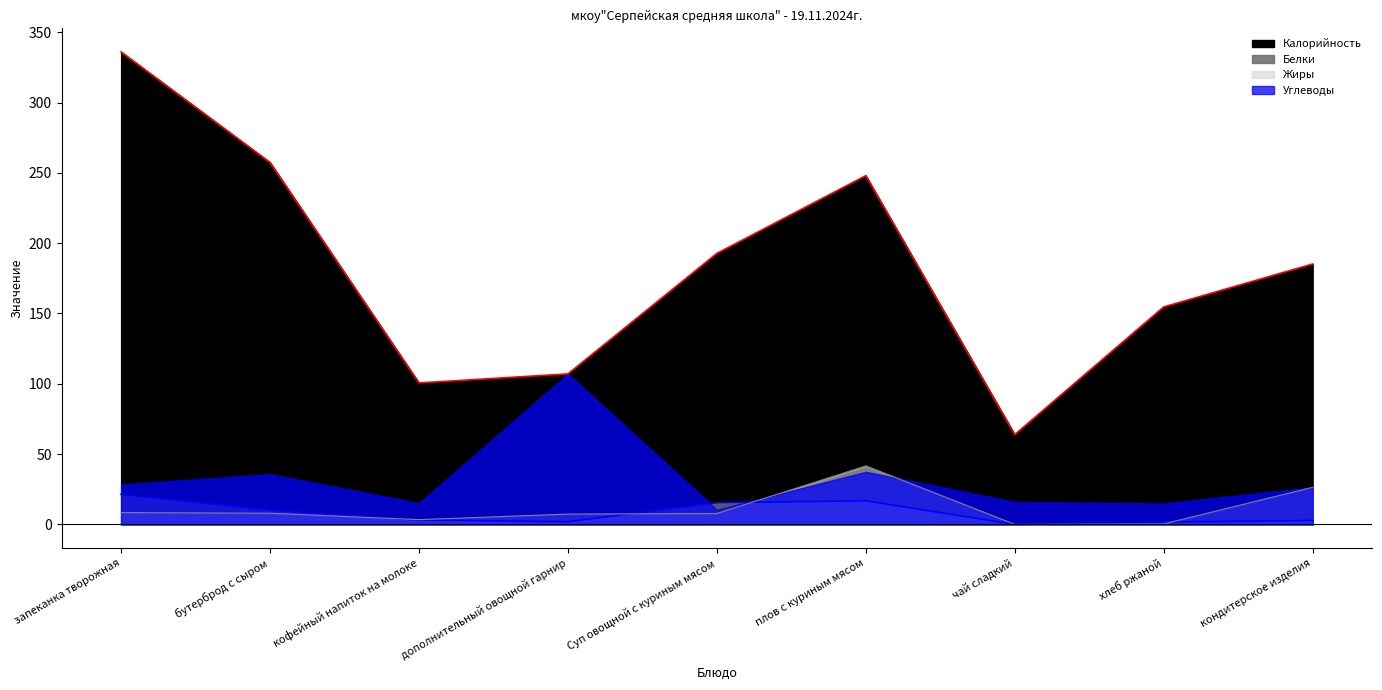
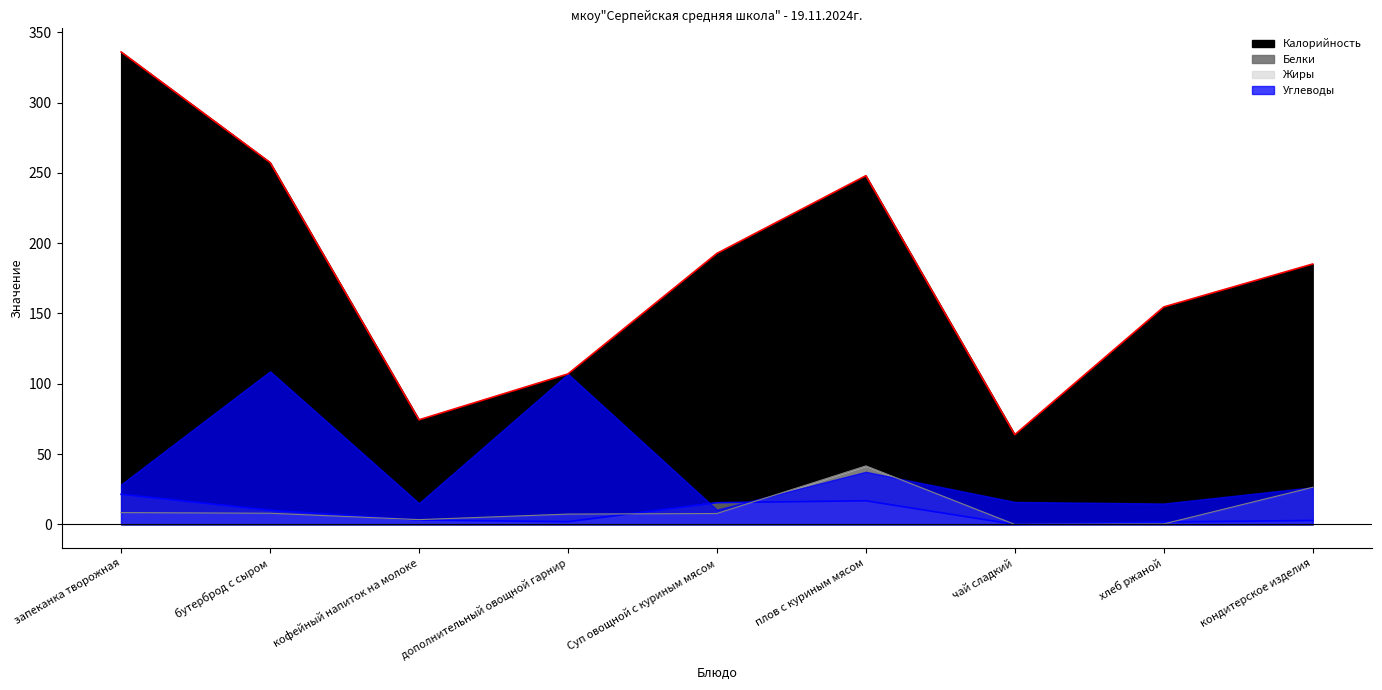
  {
    "Калорийность": {
      "запеканка творожная": 336,
      "бутерброд с сыром": 257,
-     "кофейный напиток на молоке": 101,
+     "кофейный напиток на молоке": 74,
      "Суп овощной с куриным мясом": 193,
      "плов с куриным мясом": 248,
      "чай сладкий": 64,
      "хлеб ржаной": 155,
      "кондитерское изделия": 185
    },
    "Белки": {
      "запеканка творожная": 21,
      "бутерброд с сыром": 10,
      "дополнительный овощной гарнир": 2,
      "Суп овощной с куриным мясом": 15,
      "плов с куриным мясом": 17,
      "кондитерское изделия": 3
    },
    "Жиры": {
      "запеканка творожная": 8,
      "бутерброд с сыром": 8,
      "дополнительный овощной гарнир": 7,
      "Суп овощной с куриным мясом": 8,
      "плов с куриным мясом": 42
    },
    "Углеводы": {
      "запеканка творожная": 28,
-     "бутерброд с сыром": 36,
+     "бутерброд с сыром": 109,
      "кофейный напиток на молоке": 15,
      "Суп овощной с куриным мясом": 10,
      "плов с куриным мясом": 37,
      "чай сладкий": 16,
      "хлеб ржаной": 15
    }
  }
